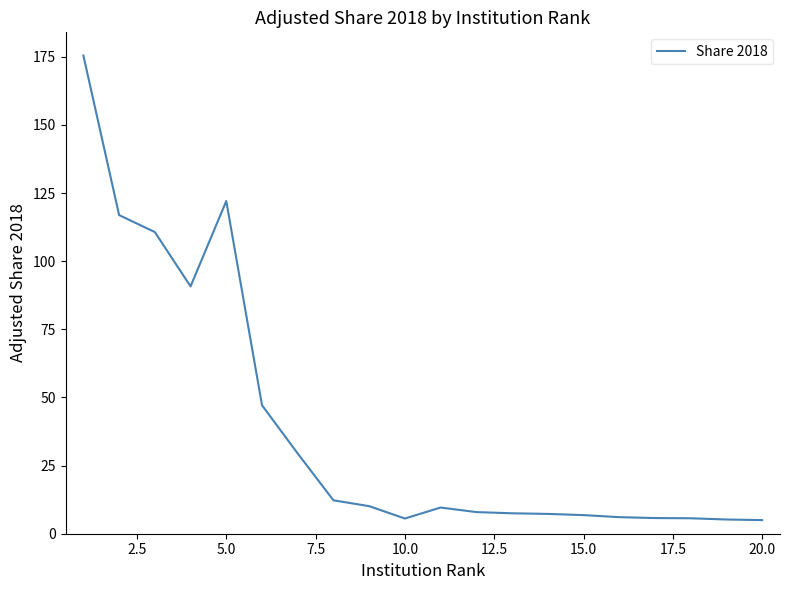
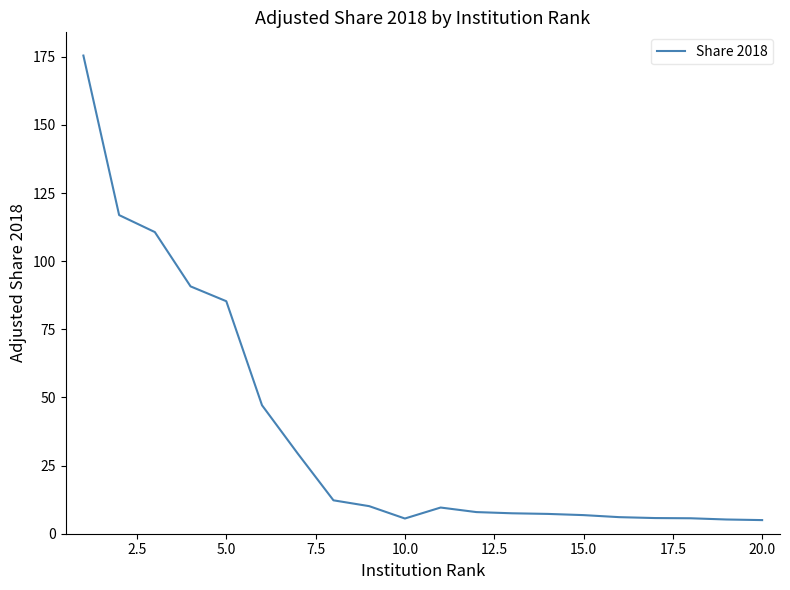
  {
-   "5.0": 122,
+   "5.0": 85,
    "10.0": 6,
    "15.0": 7,
    "20.0": 5
  }
